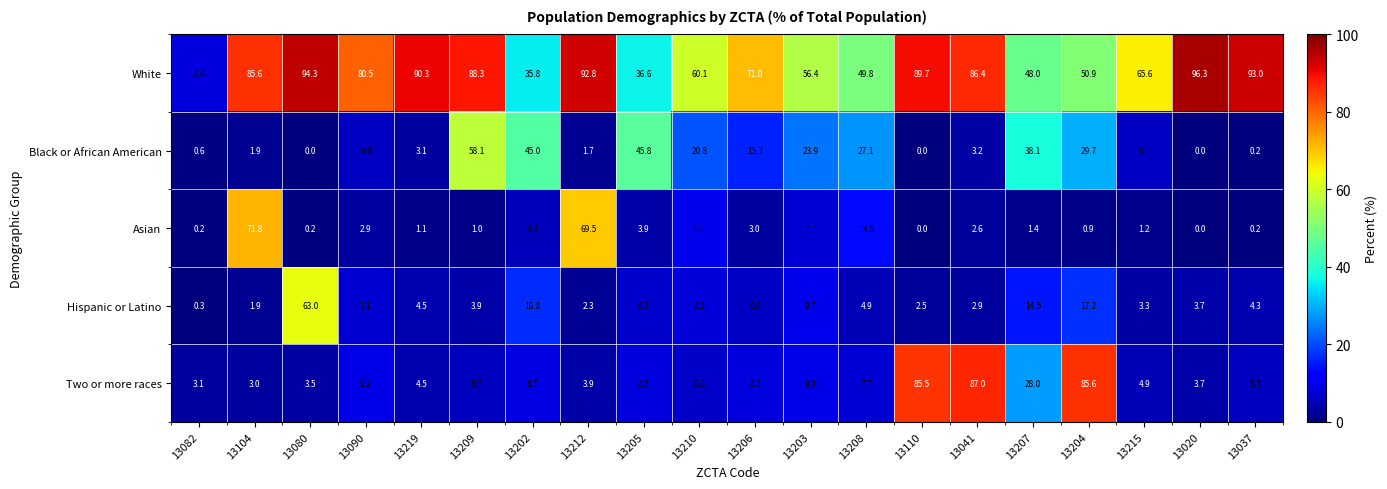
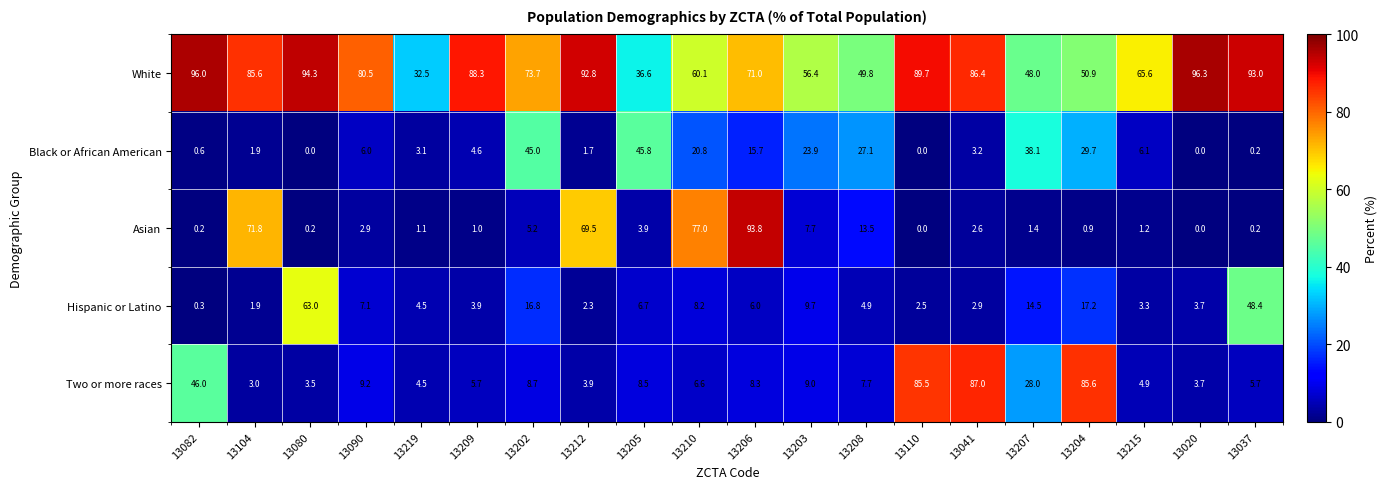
  {
    "White": {
-     "13082": 8.4,
+     "13082": 96.0,
      "13104": 85.6,
      "13080": 94.3,
      "13090": 80.5,
-     "13219": 90.3,
+     "13219": 32.5,
      "13209": 88.3,
-     "13202": 35.8,
+     "13202": 73.7,
      "13212": 92.8,
      "13205": 36.6,
      "13210": 60.1,
      "13206": 71.0,
      "13203": 56.4,
      "13208": 49.8,
      "13110": 89.7,
      "13041": 86.4,
      "13207": 48.0,
      "13204": 50.9,
      "13215": 65.6,
      "13020": 96.3,
      "13037": 93.0
    },
    "Black or African American": {
      "13082": 0.6,
      "13104": 1.9,
      "13080": 0.0,
      "13090": 6.0,
      "13219": 3.1,
-     "13209": 58.1,
+     "13209": 4.6,
      "13202": 45.0,
      "13212": 1.7,
      "13205": 45.8,
      "13210": 20.8,
      "13206": 15.7,
      "13203": 23.9,
      "13208": 27.1,
      "13110": 0.0,
      "13041": 3.2,
      "13207": 38.1,
      "13204": 29.7,
      "13215": 6.1,
      "13020": 0.0,
      "13037": 0.2
    },
    "Asian": {
      "13082": 0.2,
      "13104": 71.8,
      "13080": 0.2,
      "13090": 2.9,
      "13219": 1.1,
      "13209": 1.0,
      "13202": 5.2,
      "13212": 69.5,
      "13205": 3.9,
-     "13210": 9.5,
-     "13206": 3.0,
+     "13210": 77.0,
+     "13206": 93.8,
      "13203": 7.7,
      "13208": 13.5,
      "13110": 0.0,
      "13041": 2.6,
      "13207": 1.4,
      "13204": 0.9,
      "13215": 1.2,
      "13020": 0.0,
      "13037": 0.2
    },
    "Hispanic or Latino": {
      "13082": 0.3,
      "13104": 1.9,
      "13080": 63.0,
      "13090": 7.1,
      "13219": 4.5,
      "13209": 3.9,
      "13202": 16.8,
      "13212": 2.3,
      "13205": 6.7,
      "13210": 8.2,
      "13206": 6.0,
      "13203": 9.7,
      "13208": 4.9,
      "13110": 2.5,
      "13041": 2.9,
      "13207": 14.5,
      "13204": 17.2,
      "13215": 3.3,
      "13020": 3.7,
-     "13037": 4.3
+     "13037": 48.4
    },
    "Two or more races": {
-     "13082": 3.1,
+     "13082": 46.0,
      "13104": 3.0,
      "13080": 3.5,
      "13090": 9.2,
      "13219": 4.5,
      "13209": 5.7,
      "13202": 8.7,
      "13212": 3.9,
      "13205": 8.5,
      "13210": 6.6,
      "13206": 8.3,
      "13203": 9.0,
      "13208": 7.7,
      "13110": 85.5,
      "13041": 87.0,
      "13207": 28.0,
      "13204": 85.6,
      "13215": 4.9,
      "13020": 3.7,
      "13037": 5.7
    }
  }
